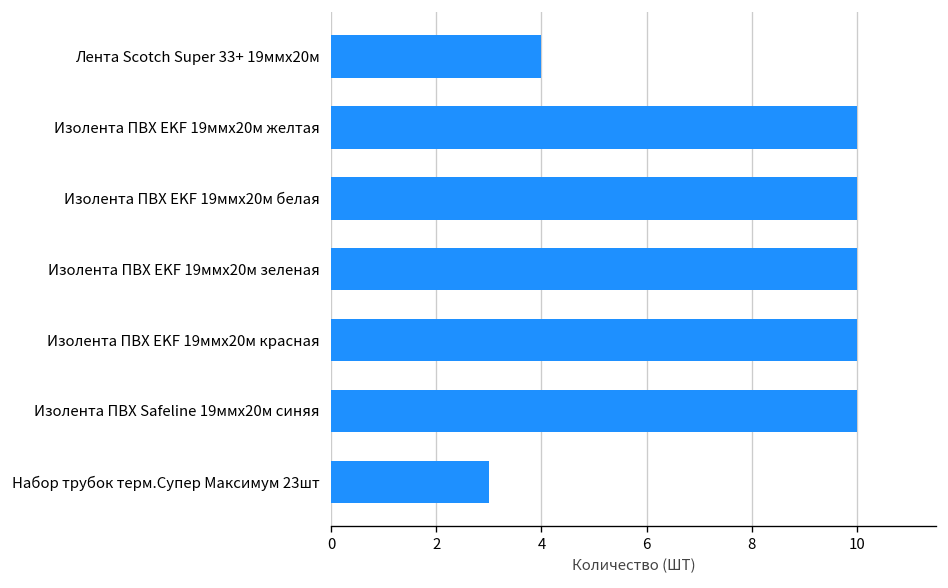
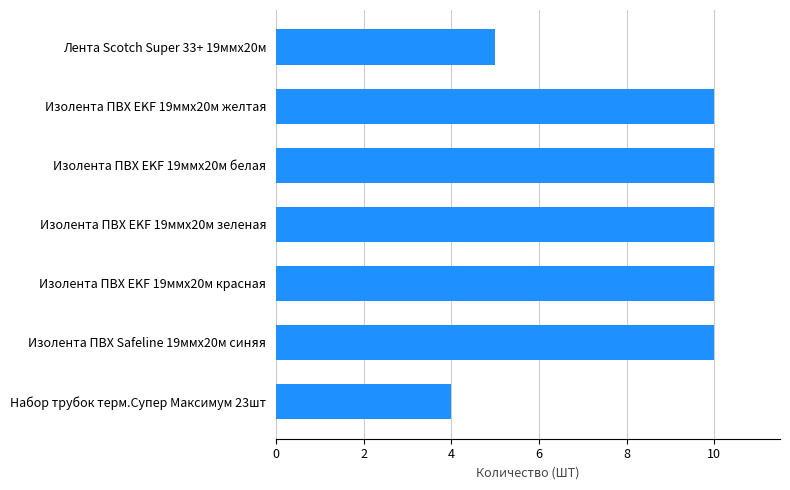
  {
-   "Лента Scotch Super 33+ 19ммх20м": 4,
+   "Лента Scotch Super 33+ 19ммх20м": 5,
    "Изолента ПВХ EKF 19ммх20м желтая": 10,
    "Изолента ПВХ EKF 19ммх20м белая": 10,
    "Изолента ПВХ EKF 19ммх20м зеленая": 10,
    "Изолента ПВХ EKF 19ммх20м красная": 10,
    "Изолента ПВХ Safeline 19ммх20м синяя": 10,
-   "Набор трубок терм.Супер Максимум 23шт": 3
+   "Набор трубок терм.Супер Максимум 23шт": 4
  }
